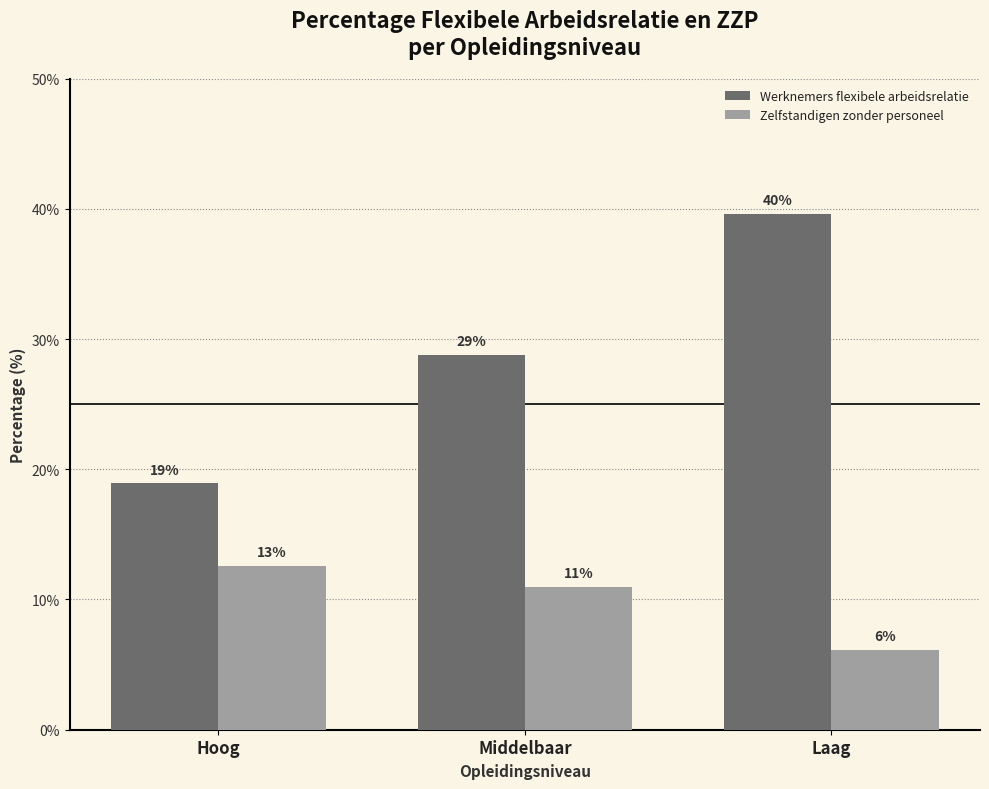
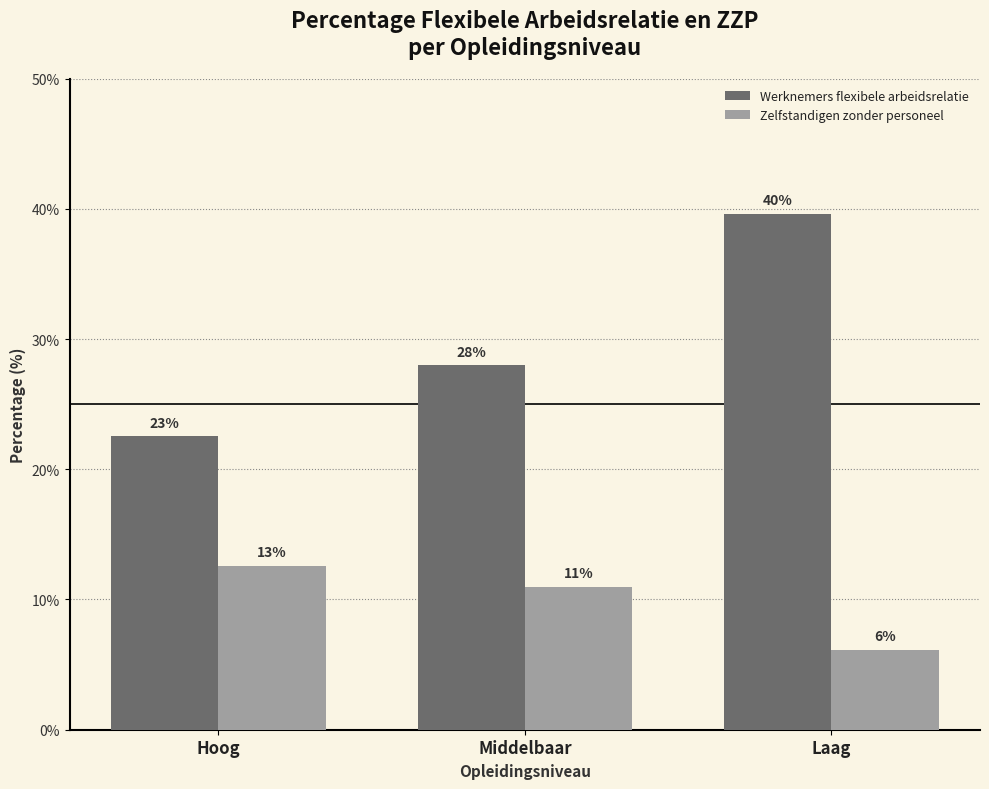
  {
    "Werknemers flexibele arbeidsrelatie": {
-     "Hoog": "19%",
-     "Middelbaar": "29%",
+     "Hoog": "23%",
+     "Middelbaar": "28%",
      "Laag": "40%"
    },
    "Zelfstandigen zonder personeel": {
      "Hoog": "13%",
      "Middelbaar": "11%",
      "Laag": "6%"
    }
  }
